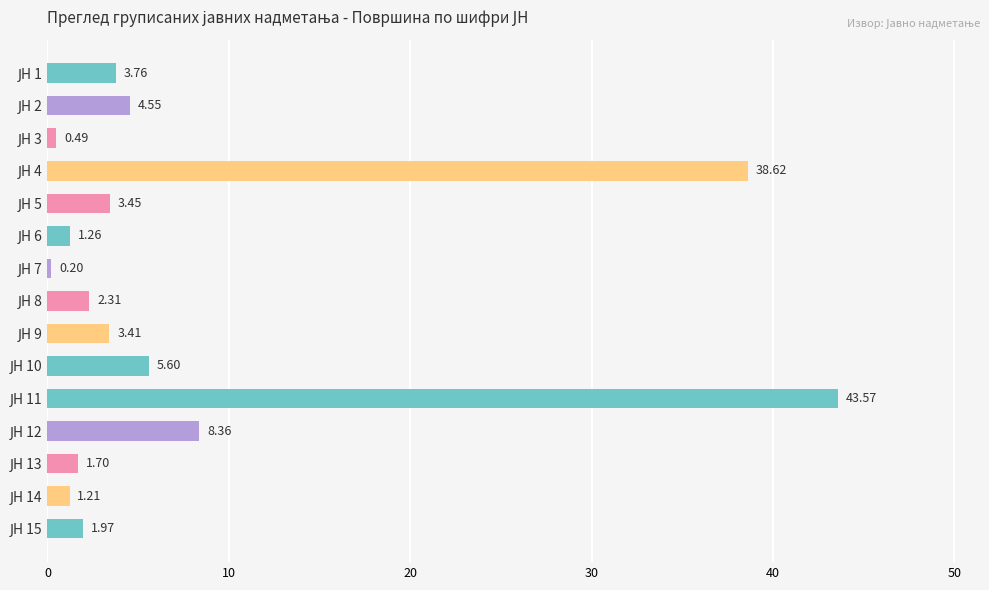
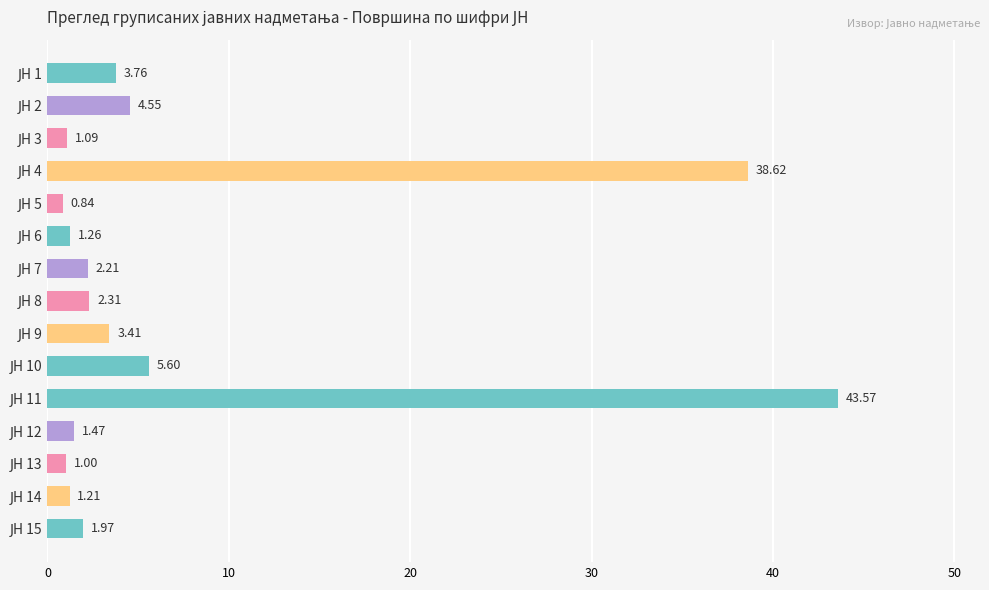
  {
    "ЈН 1": 3.76,
    "ЈН 2": 4.55,
-   "ЈН 3": 0.49,
+   "ЈН 3": 1.09,
    "ЈН 4": 38.62,
-   "ЈН 5": 3.45,
+   "ЈН 5": 0.84,
    "ЈН 6": 1.26,
-   "ЈН 7": 0.20,
+   "ЈН 7": 2.21,
    "ЈН 8": 2.31,
    "ЈН 9": 3.41,
    "ЈН 10": 5.60,
    "ЈН 11": 43.57,
-   "ЈН 12": 8.36,
-   "ЈН 13": 1.70,
+   "ЈН 12": 1.47,
+   "ЈН 13": 1.00,
    "ЈН 14": 1.21,
    "ЈН 15": 1.97
  }
